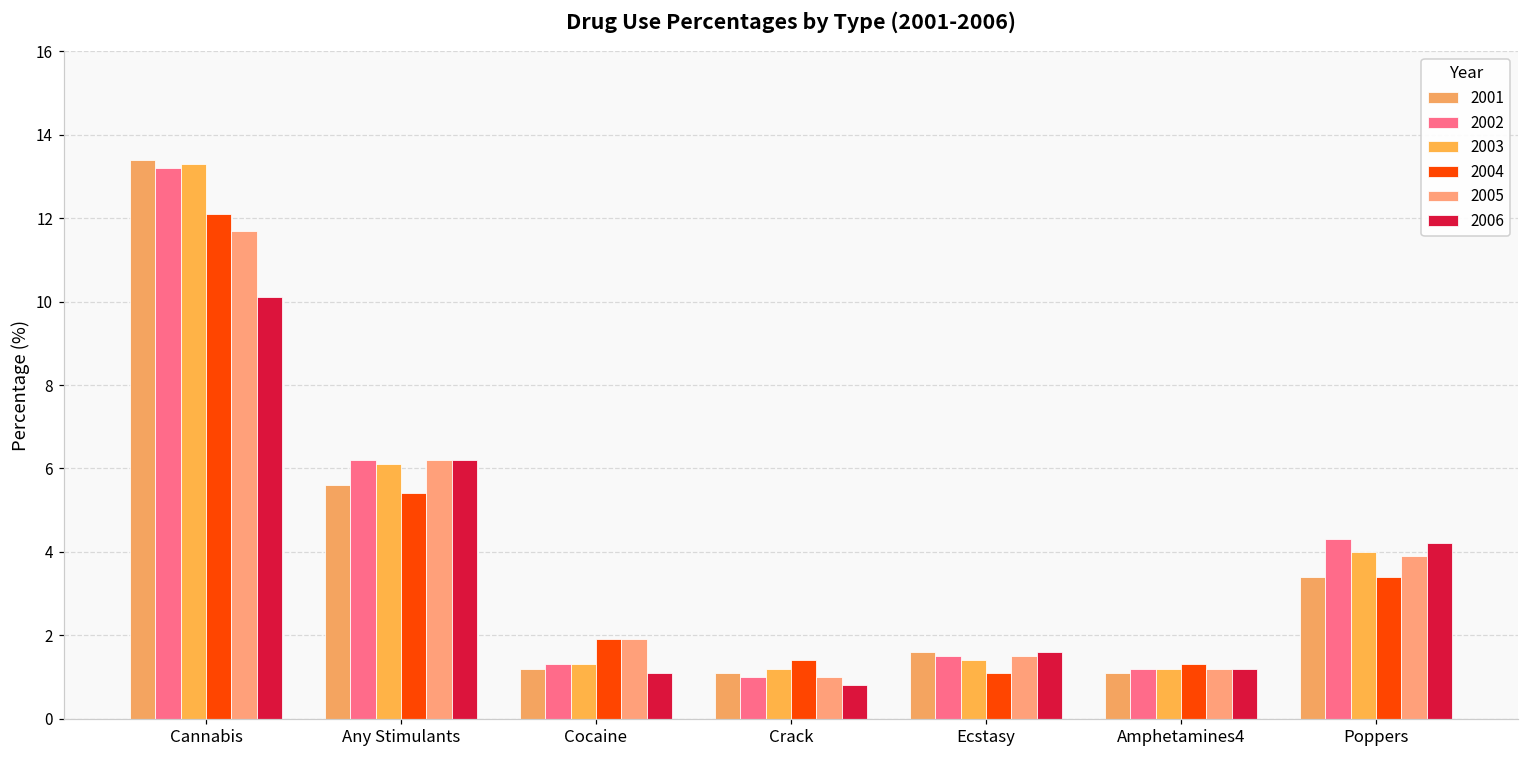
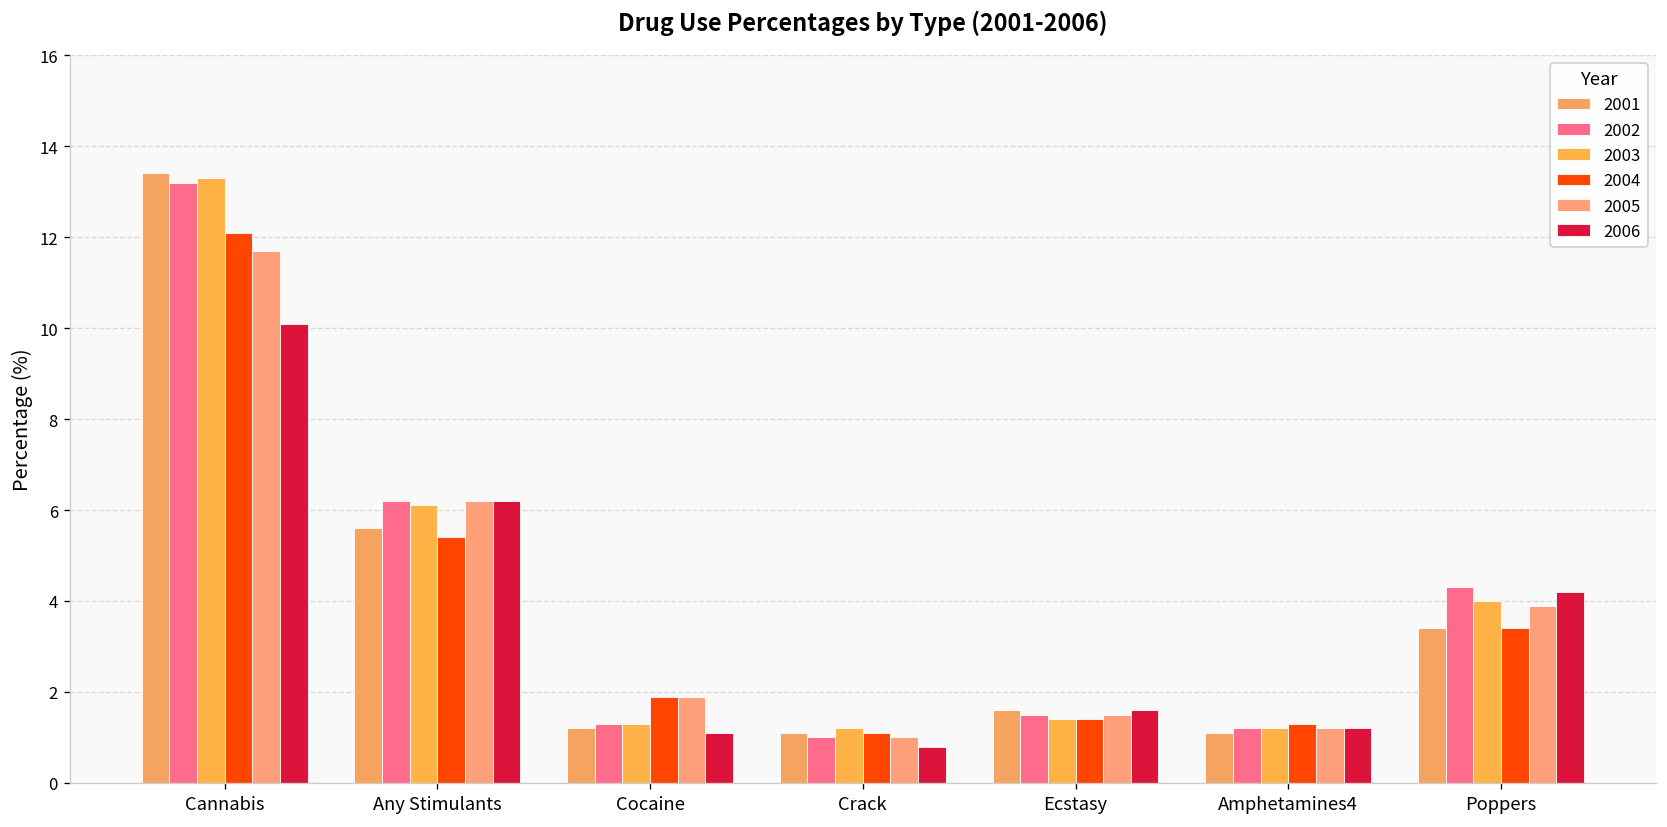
  {
    "2004": {
      "Cannabis": 12.1,
      "Any Stimulants": 5.4,
      "Cocaine": 1.9,
-     "Crack": 1.4,
-     "Ecstasy": 1.1,
+     "Crack": 1.1,
+     "Ecstasy": 1.4,
      "Amphetamines4": 1.3,
      "Poppers": 3.4
    },
    "2006": {
      "Cannabis": 10.1,
      "Any Stimulants": 6.2,
      "Cocaine": 1.1,
      "Crack": 0.8,
      "Ecstasy": 1.6,
      "Amphetamines4": 1.2,
      "Poppers": 4.2
    }
  }
